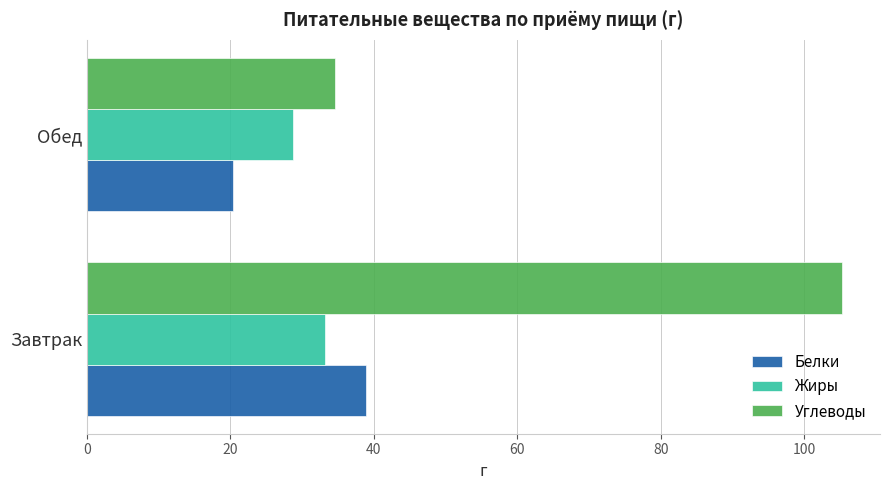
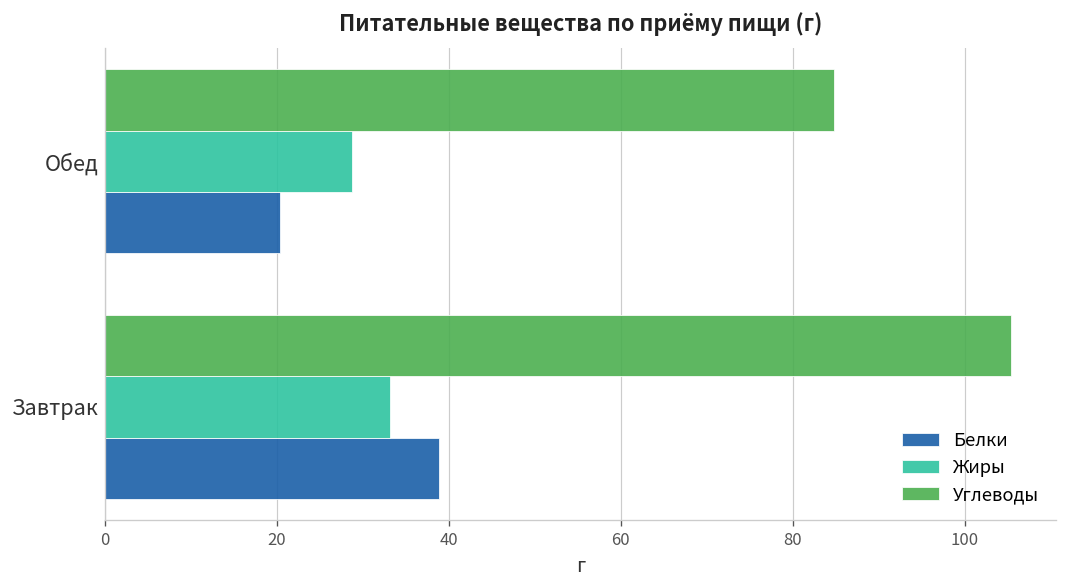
  {
    "Белки": {
      "Обед": 20,
      "Завтрак": 39
    },
    "Жиры": {
      "Обед": 29,
      "Завтрак": 33
    },
    "Углеводы": {
-     "Обед": 35,
+     "Обед": 85,
      "Завтрак": 105
    }
  }
